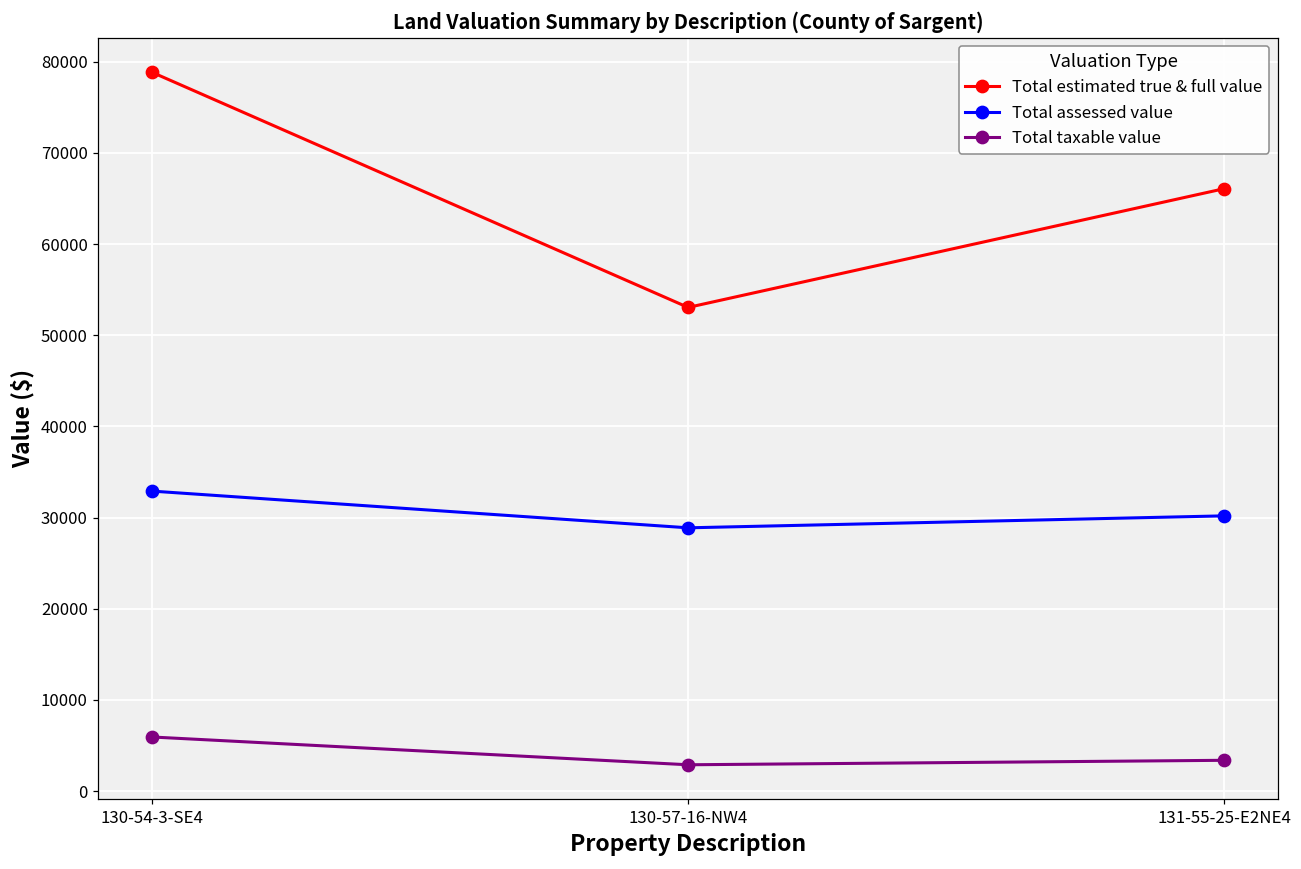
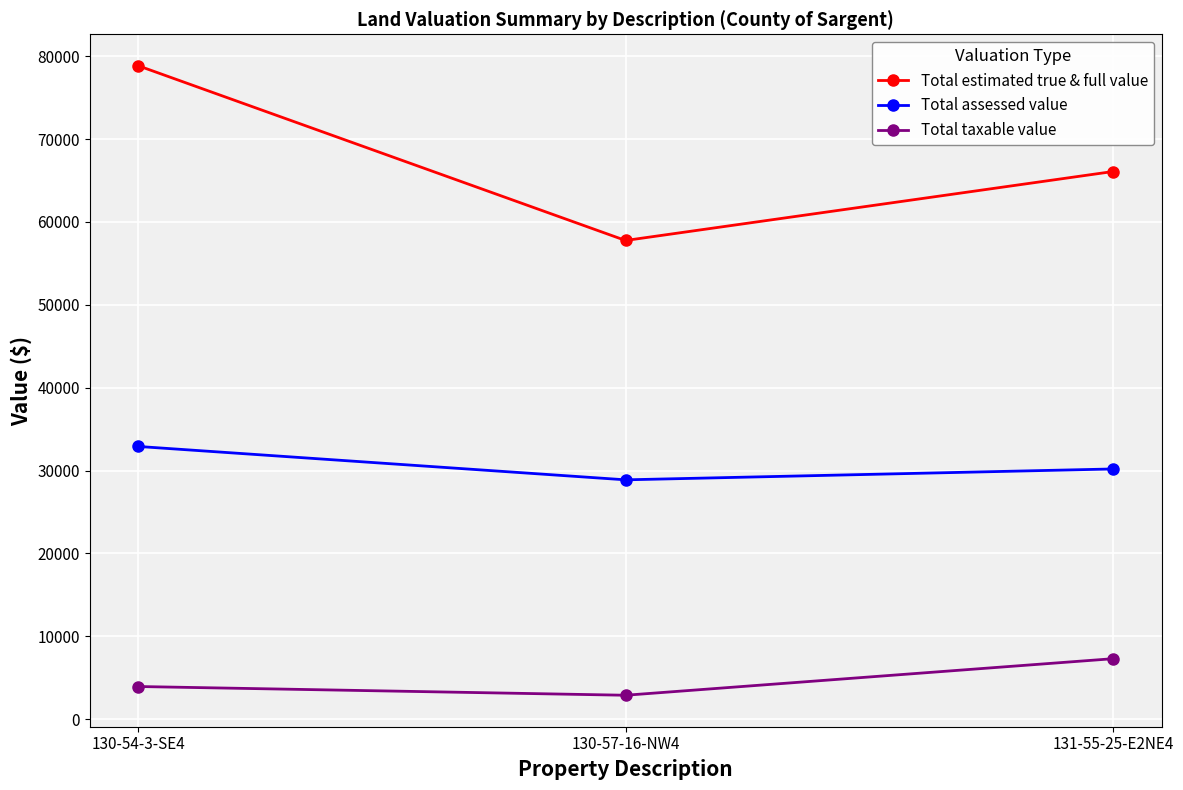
  {
    "Total estimated true & full value": {
      "130-54-3-SE4": 79000,
-     "130-57-16-NW4": 53000,
+     "130-57-16-NW4": 58000,
      "131-55-25-E2NE4": 66000
    },
    "Total assessed value": {
      "130-54-3-SE4": 33000,
      "130-57-16-NW4": 29000,
      "131-55-25-E2NE4": 30000
    },
    "Total taxable value": {
-     "130-54-3-SE4": 6000,
+     "130-54-3-SE4": 4000,
      "130-57-16-NW4": 3000,
-     "131-55-25-E2NE4": 3000
+     "131-55-25-E2NE4": 7000
    }
  }
